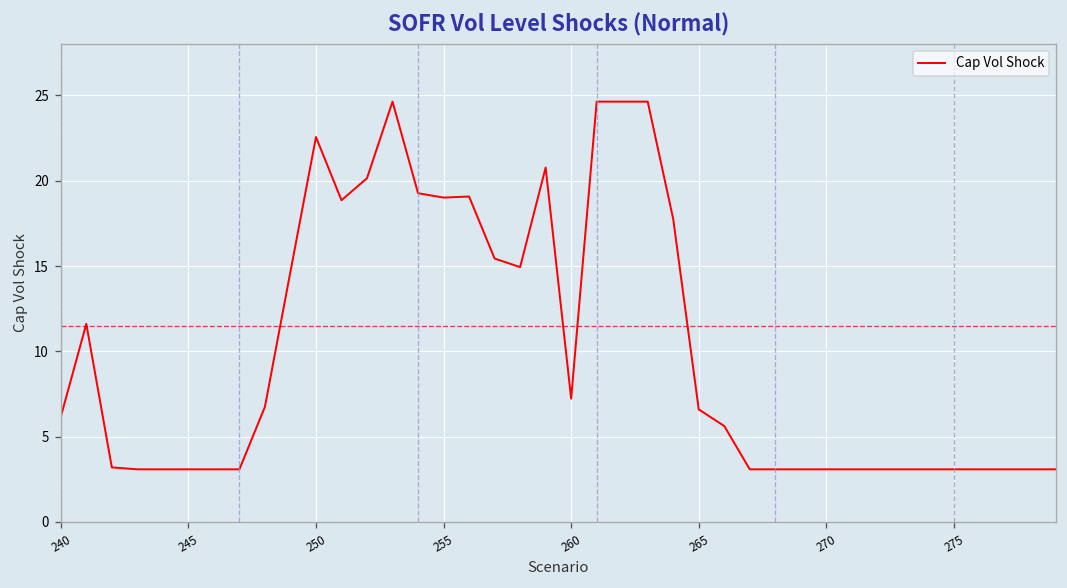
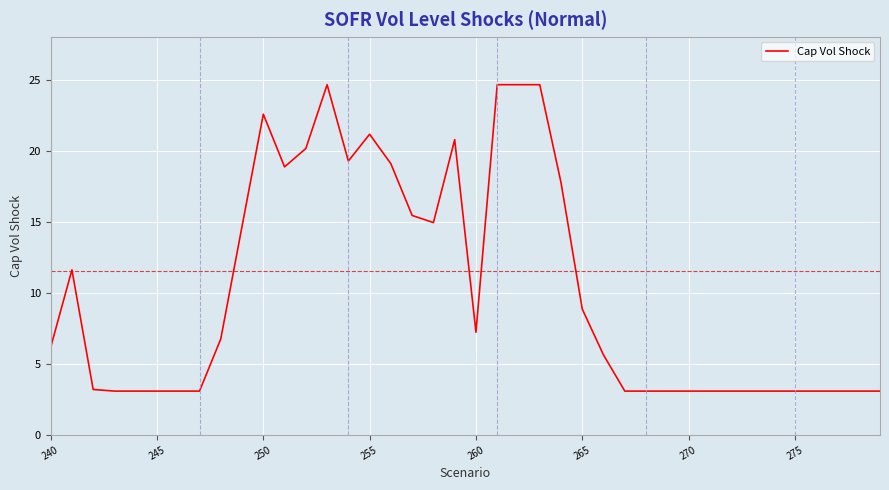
  {
    "240": 6.2,
    "245": 3.1,
    "250": 22.6,
-   "255": 19.0,
+   "255": 21.2,
    "260": 7.2,
-   "265": 6.6,
+   "265": 8.8,
    "270": 3.1,
    "275": 3.1
  }
